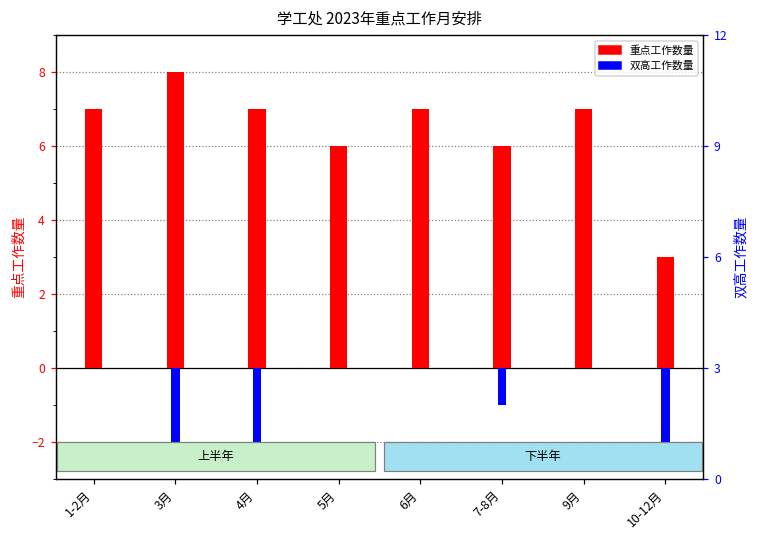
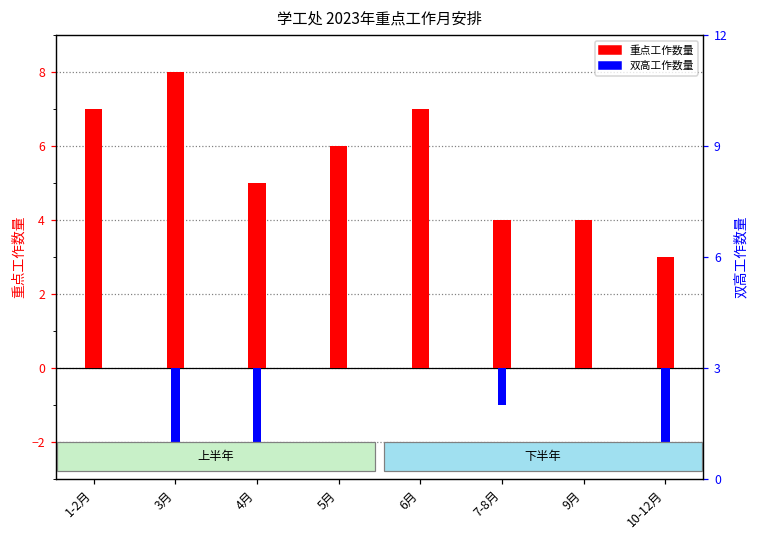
  {
    "重点工作数量": {
      "1-2月": 7,
      "3月": 8,
-     "4月": 7,
+     "4月": 5,
      "5月": 6,
      "6月": 7,
-     "7-8月": 6,
-     "9月": 7,
+     "7-8月": 4,
+     "9月": 4,
      "10-12月": 3
    },
    "双高工作数量": {
      "1-2月": 0,
      "5月": 0,
      "6月": 0,
      "7-8月": -1,
      "9月": 0
    }
  }
